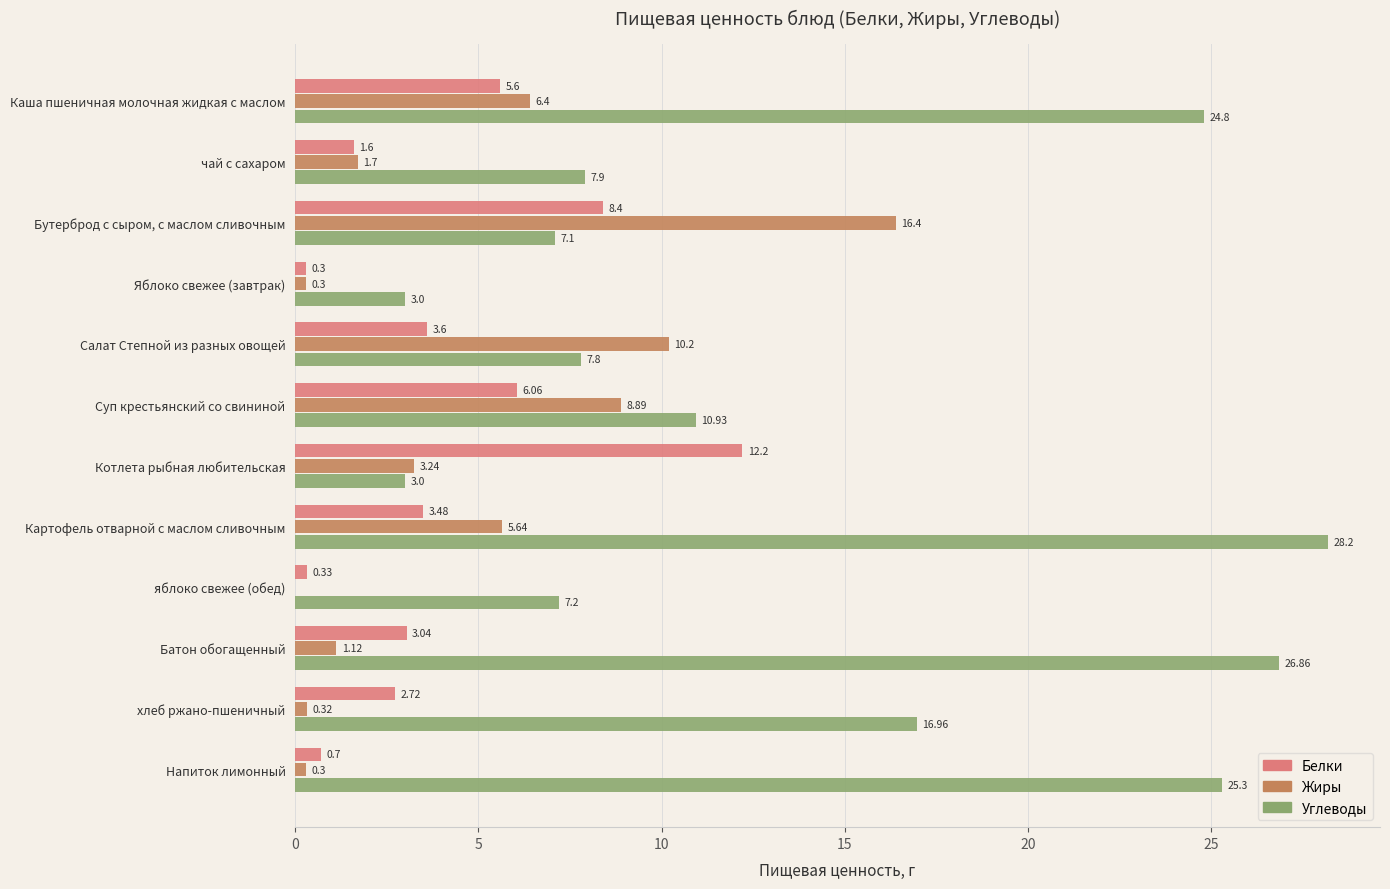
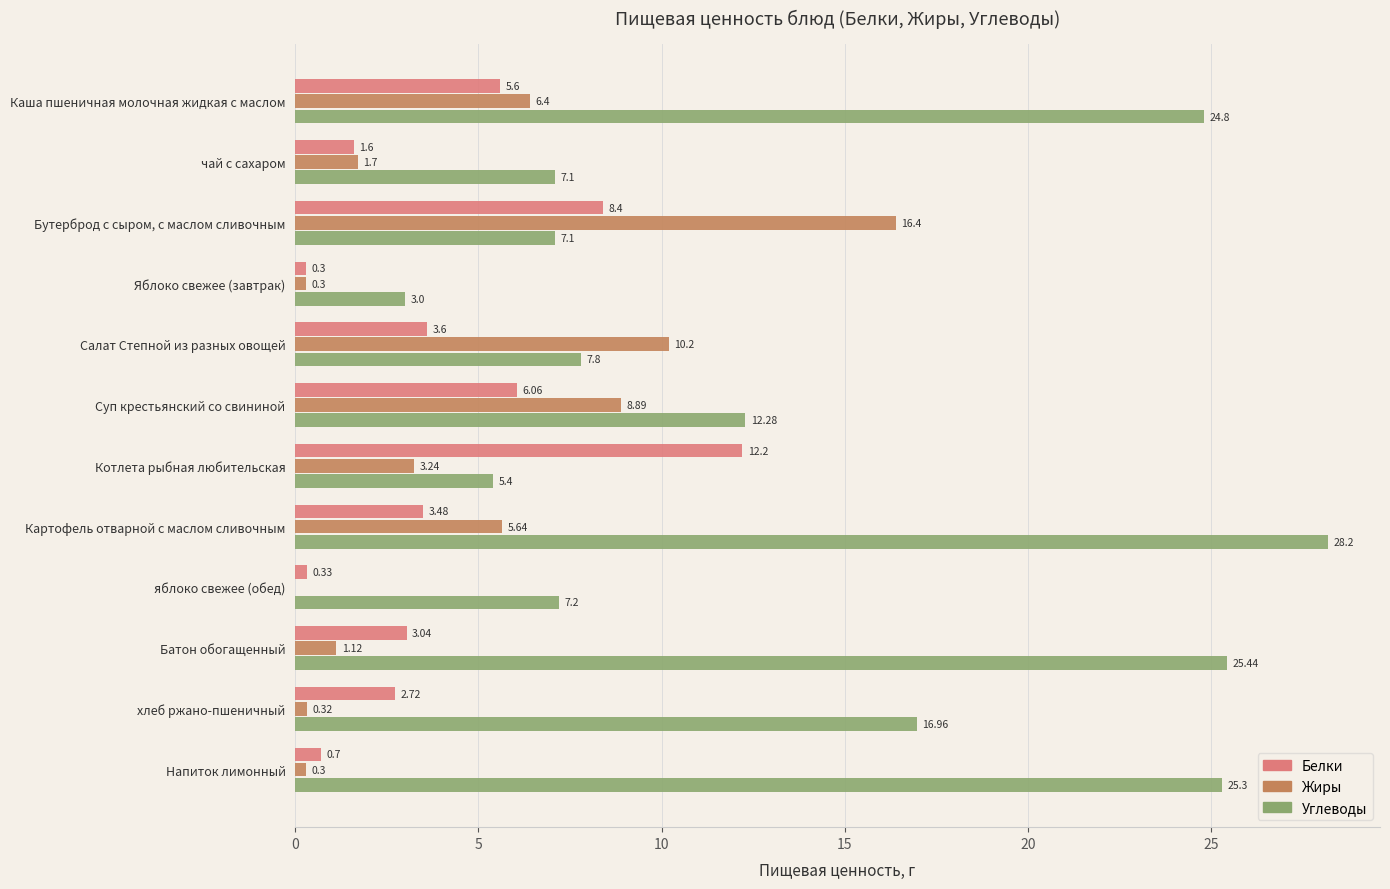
  {
    "Углеводы": {
      "Каша пшеничная молочная жидкая с маслом": 24.8,
-     "чай с сахаром": 7.9,
+     "чай с сахаром": 7.1,
      "Бутерброд с сыром, с маслом сливочным": 7.1,
      "Яблоко свежее (завтрак)": 3.0,
      "Салат Степной из разных овощей": 7.8,
-     "Суп крестьянский со свининой": 10.93,
-     "Котлета рыбная любительская": 3.0,
+     "Суп крестьянский со свининой": 12.28,
+     "Котлета рыбная любительская": 5.4,
      "Картофель отварной с маслом сливочным": 28.2,
      "яблоко свежее (обед)": 7.2,
-     "Батон обогащенный": 26.86,
+     "Батон обогащенный": 25.44,
      "хлеб ржано-пшеничный": 16.96,
      "Напиток лимонный": 25.3
    }
  }
